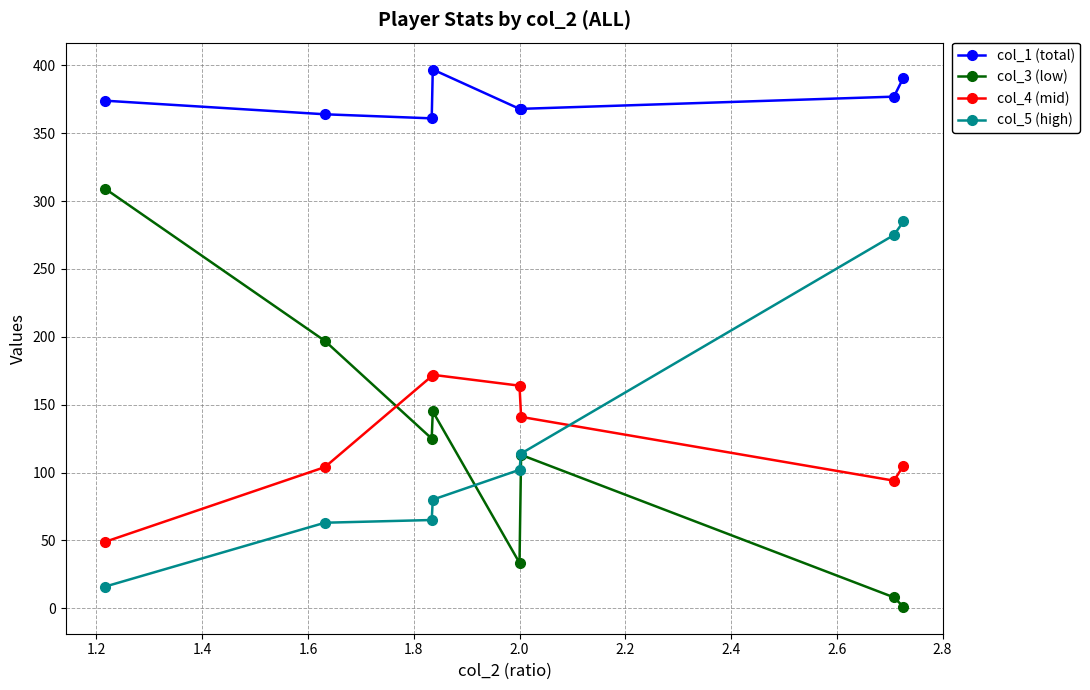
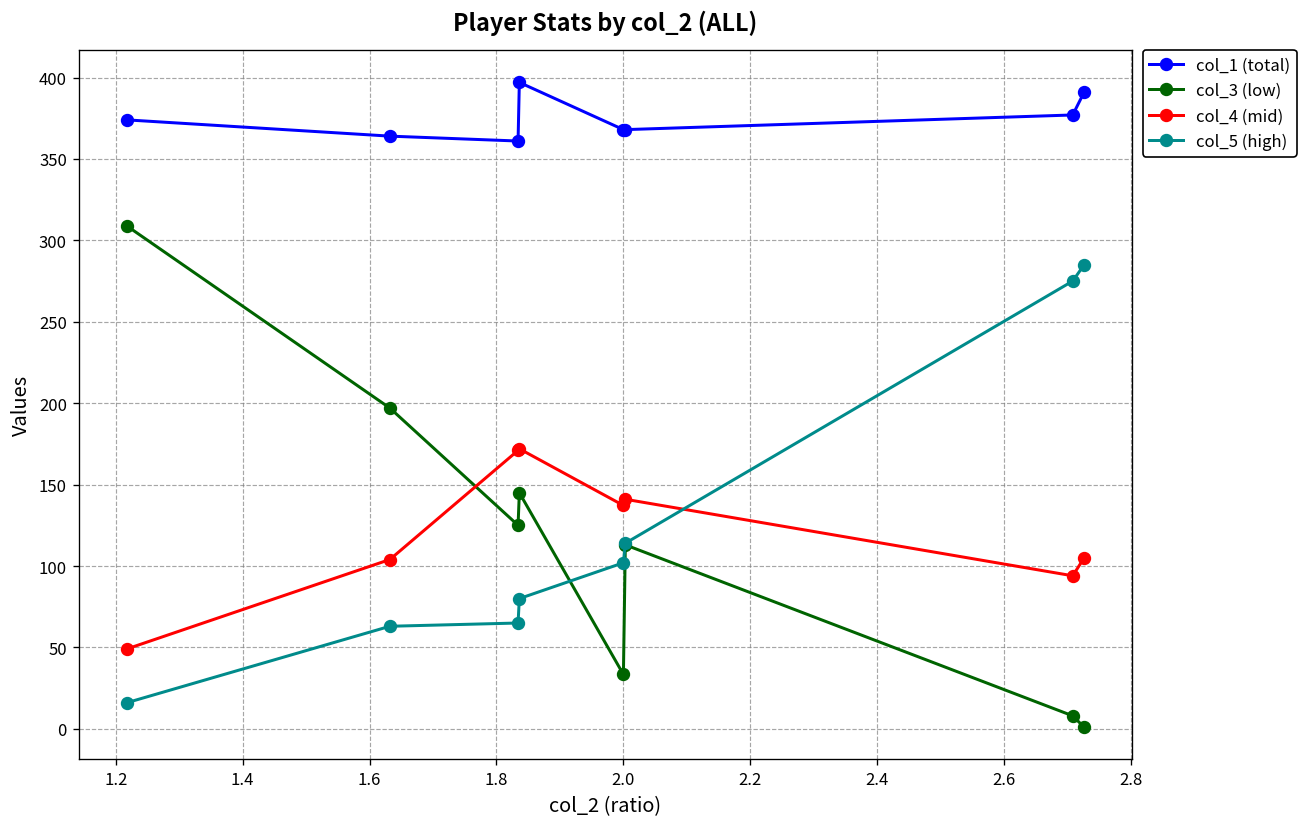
  {
    "col_1 (total)": {
      "2.0": 368
    },
    "col_3 (low)": {
      "2.0": 33
    },
    "col_4 (mid)": {
-     "2.0": 164
+     "2.0": 137
    },
    "col_5 (high)": {
      "2.0": 102
    }
  }
